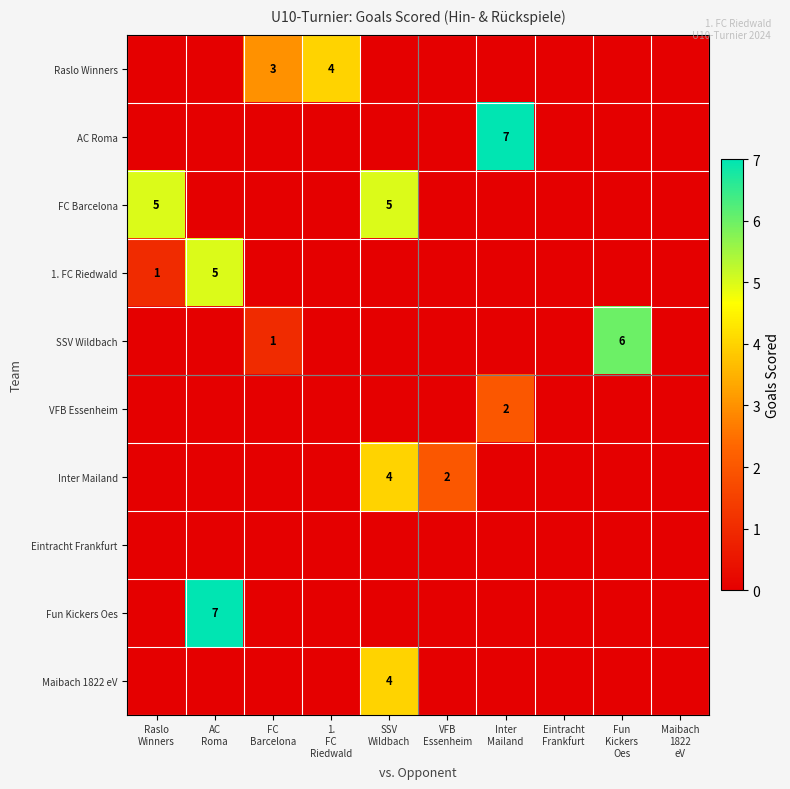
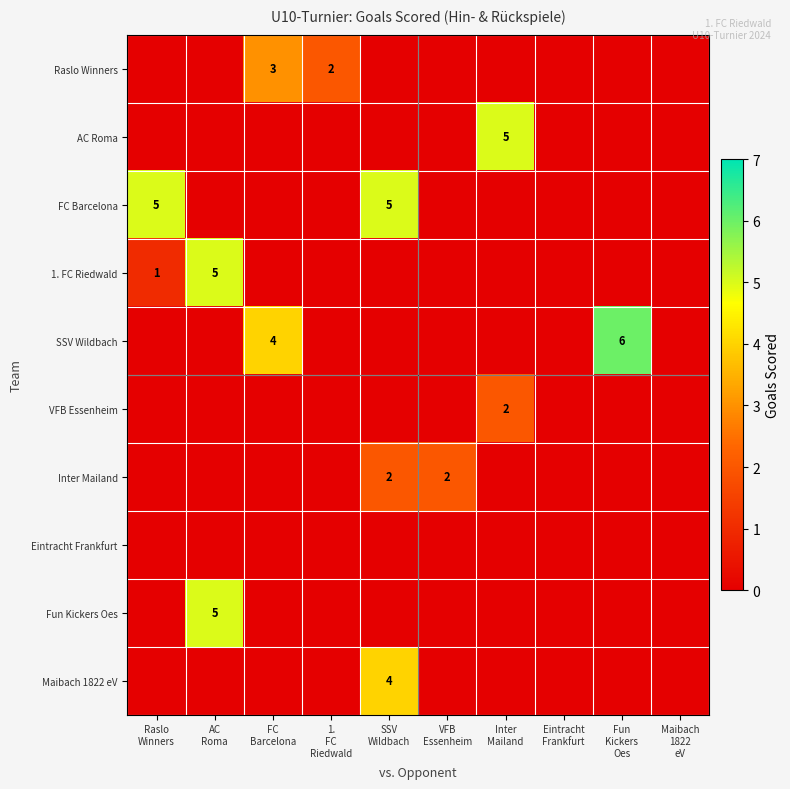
  {
    "Raslo Winners": {
      "FC Barcelona": 3,
-     "1. FC Riedwald": 4
+     "1. FC Riedwald": 2
    },
    "AC Roma": {
-     "Inter Mailand": 7
+     "Inter Mailand": 5
    },
    "FC Barcelona": {
      "Raslo Winners": 5,
      "SSV Wildbach": 5
    },
    "1. FC Riedwald": {
      "Raslo Winners": 1,
      "AC Roma": 5
    },
    "SSV Wildbach": {
-     "FC Barcelona": 1,
+     "FC Barcelona": 4,
      "Fun Kickers Oes": 6
    },
    "VFB Essenheim": {
      "Inter Mailand": 2
    },
    "Inter Mailand": {
-     "SSV Wildbach": 4,
+     "SSV Wildbach": 2,
      "VFB Essenheim": 2
    },
    "Fun Kickers Oes": {
-     "AC Roma": 7
+     "AC Roma": 5
    },
    "Maibach 1822 eV": {
      "SSV Wildbach": 4
    }
  }
